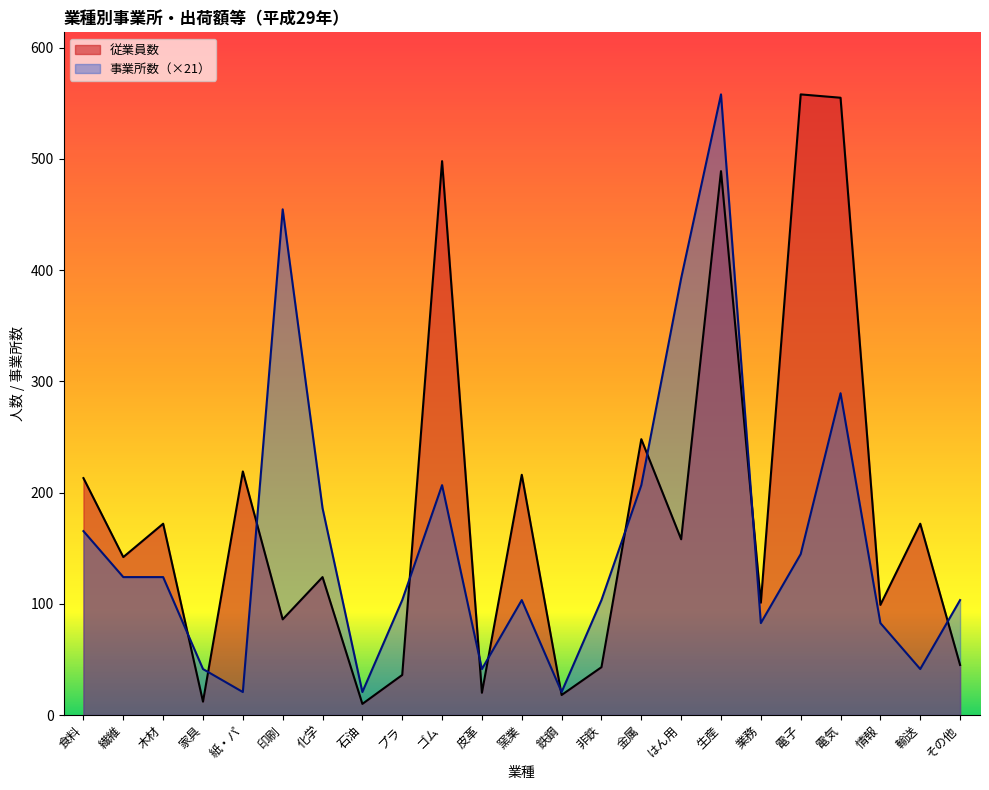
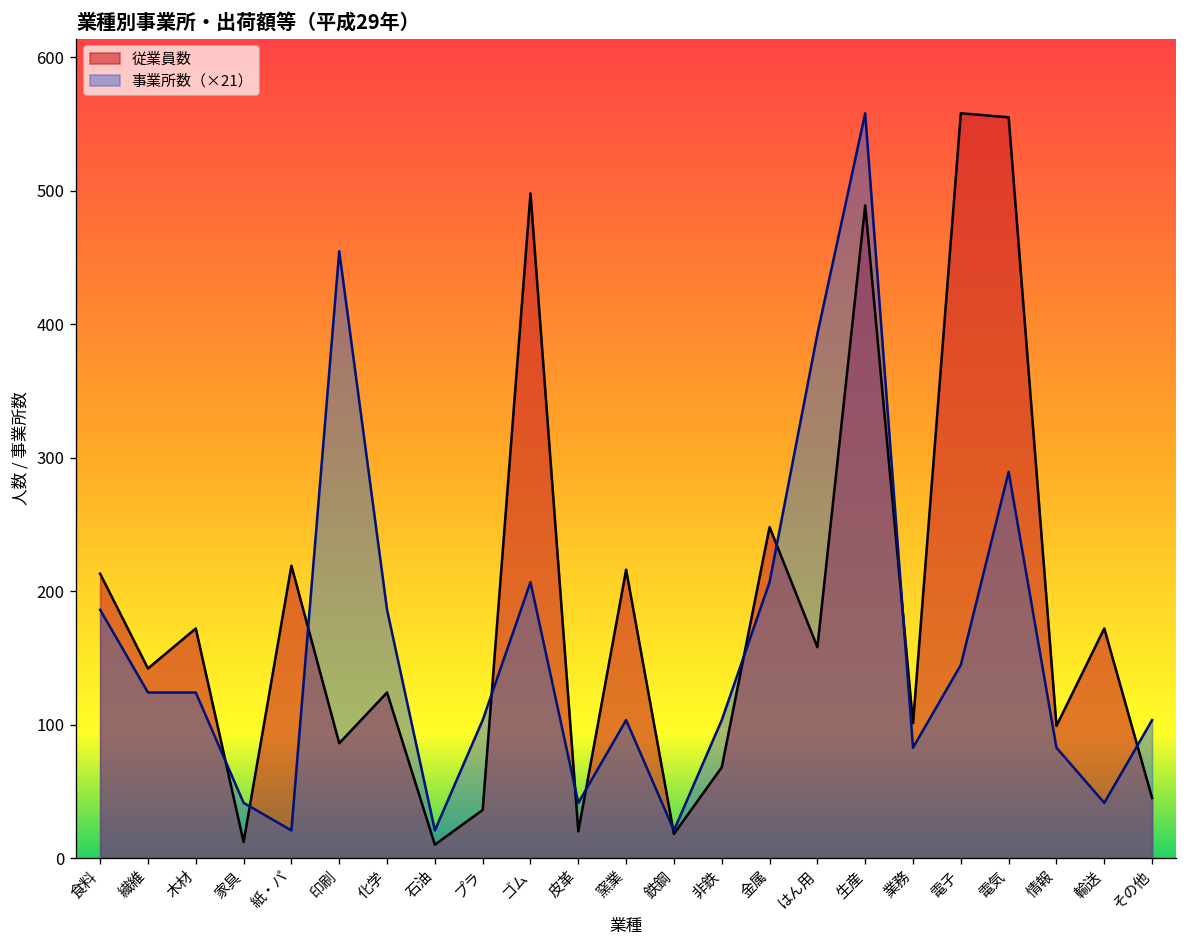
  {
    "従業員数": {
      "食料": 213,
      "繊維": 142,
      "木材": 172,
      "家具": 12,
      "紙・パ": 219,
      "印刷": 86,
      "化学": 124,
      "石油": 10,
      "プラ": 36,
      "ゴム": 498,
      "皮革": 20,
      "窯業": 216,
      "鉄鋼": 18,
-     "非鉄": 43,
+     "非鉄": 68,
      "金属": 248,
      "はん用": 158,
      "生産": 489,
      "業務": 101,
      "電子": 558,
      "電気": 555,
      "情報": 99,
      "輸送": 172,
      "その他": 45
    },
    "事業所数（×21）": {
-     "食料": 165,
+     "食料": 186,
      "繊維": 124,
      "木材": 124,
      "家具": 41,
      "紙・パ": 21,
      "印刷": 455,
      "化学": 186,
      "石油": 21,
      "プラ": 103,
      "ゴム": 207,
      "皮革": 41,
      "窯業": 103,
      "鉄鋼": 21,
      "非鉄": 103,
      "金属": 207,
      "はん用": 393,
      "生産": 558,
      "業務": 83,
      "電子": 145,
      "電気": 289,
      "情報": 83,
      "輸送": 41,
      "その他": 103
    }
  }
